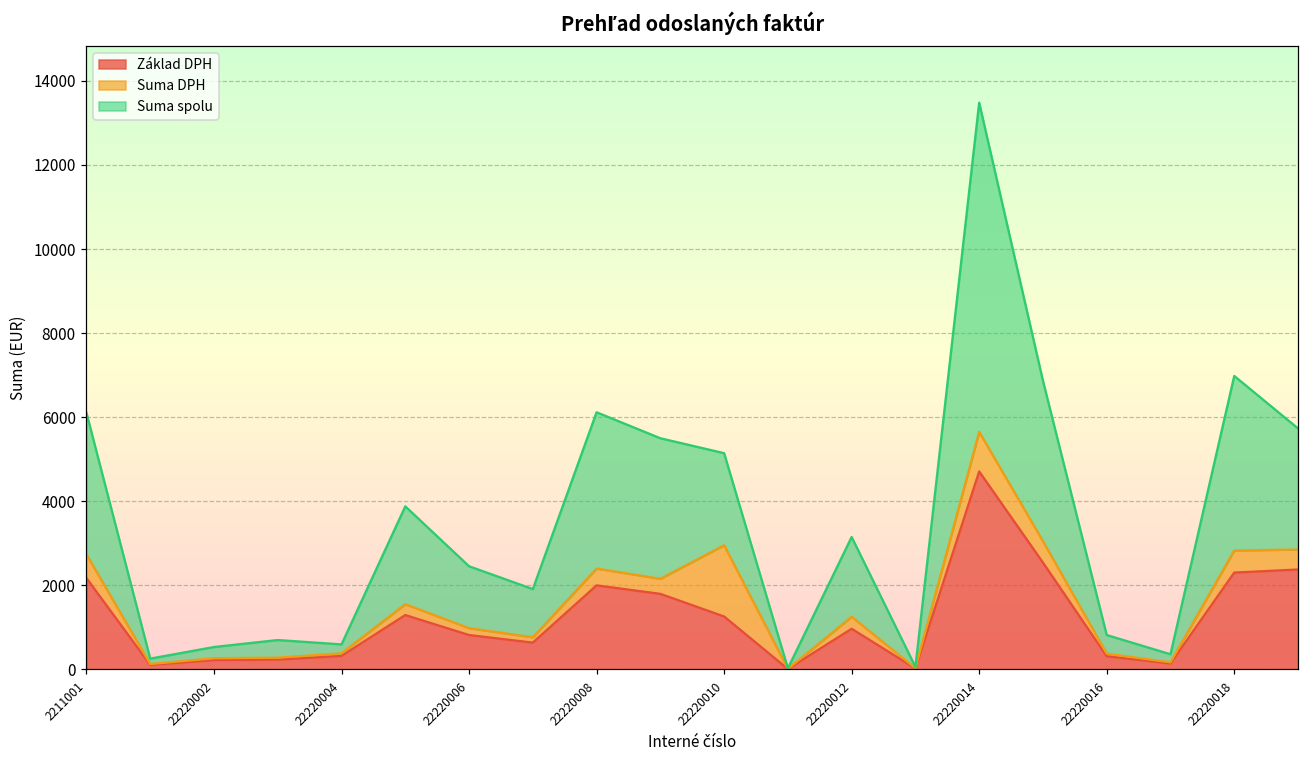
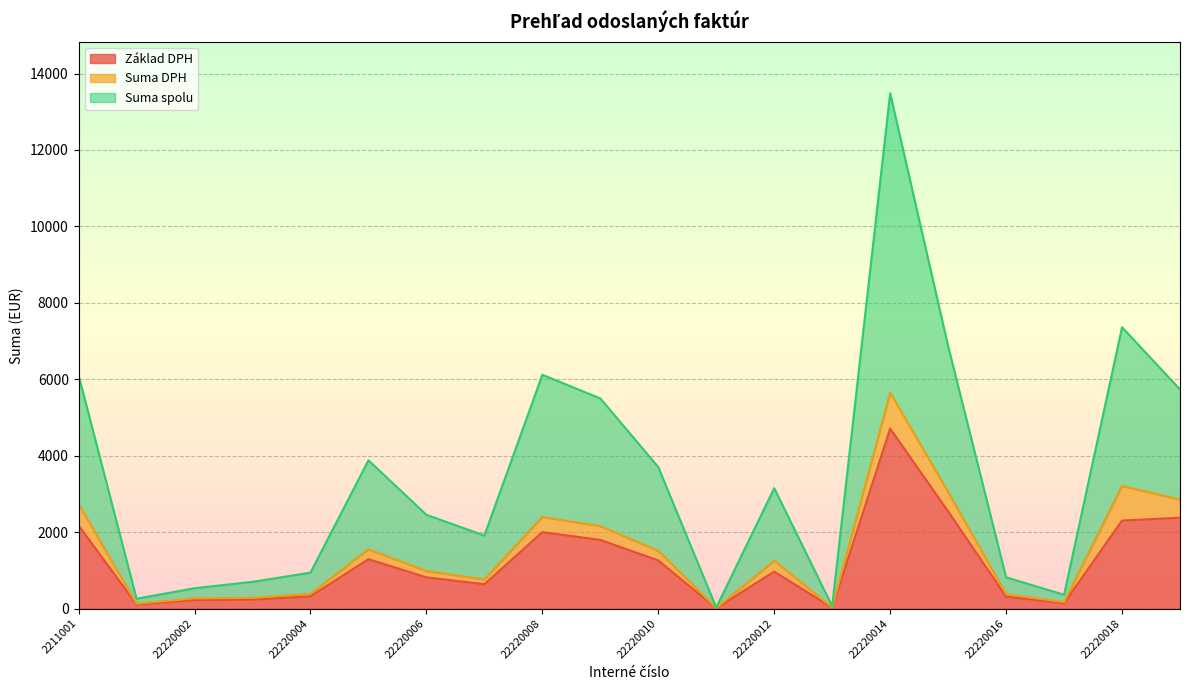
  {
    "Základ DPH": {
      "2211001": 2200,
      "22220006": 800,
      "22220008": 2000,
      "22220010": 1300,
      "22220012": 1000,
      "22220014": 4700,
      "22220018": 2300
    },
    "Suma DPH": {
      "2211001": 600,
      "22220006": 200,
      "22220008": 400,
-     "22220010": 1700,
+     "22220010": 300,
      "22220012": 300,
      "22220014": 900,
-     "22220018": 500
+     "22220018": 900
    },
    "Suma spolu": {
      "2211001": 3400,
      "22220002": 300,
-     "22220004": 200,
+     "22220004": 600,
      "22220006": 1500,
      "22220008": 3700,
      "22220010": 2200,
      "22220012": 1900,
      "22220014": 7800,
      "22220016": 400,
      "22220018": 4200
    }
  }
